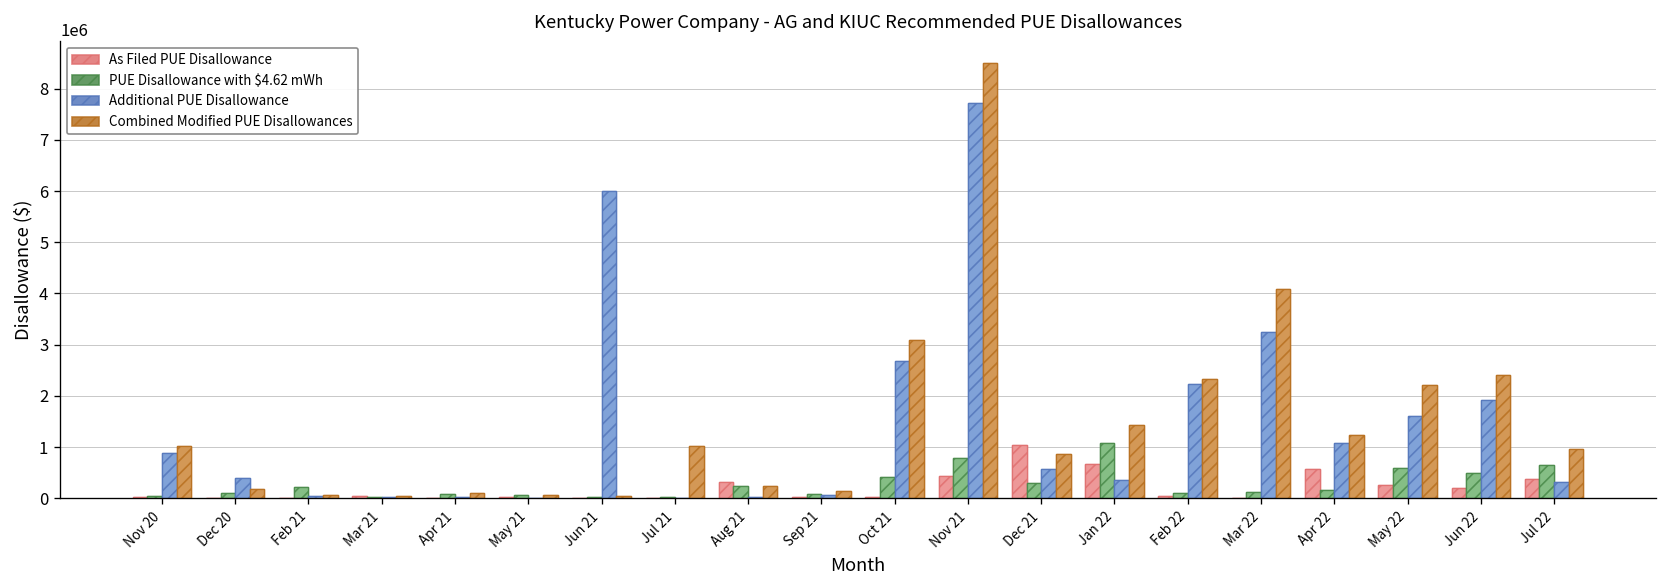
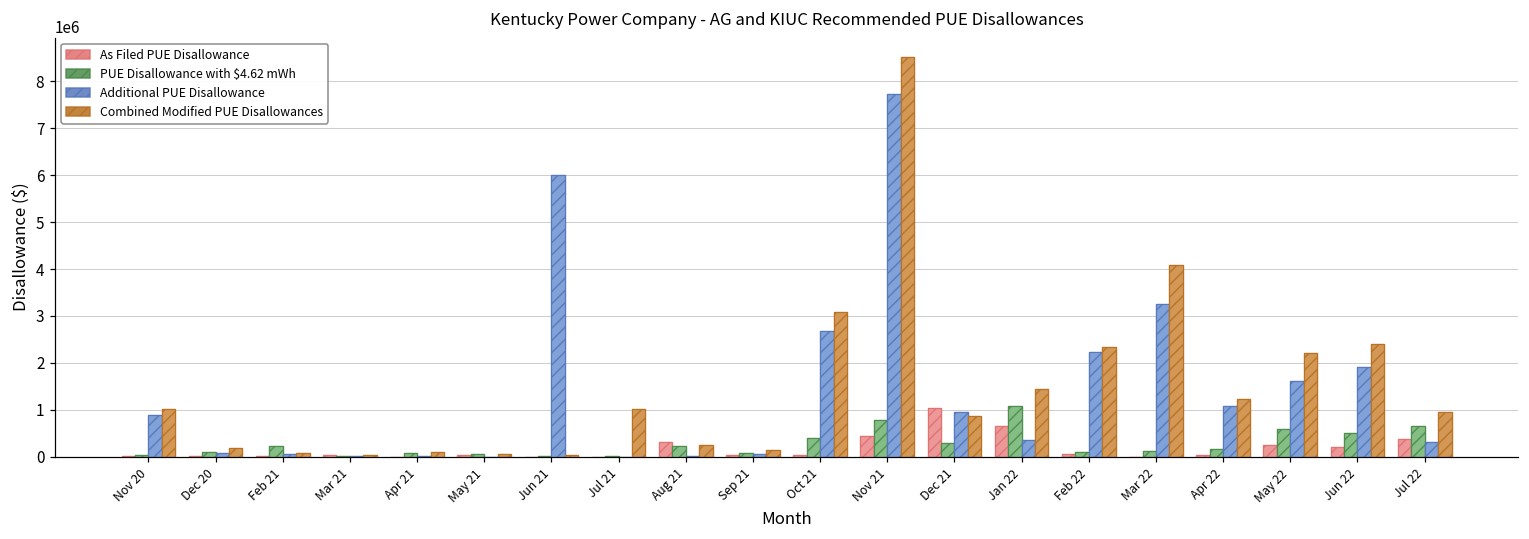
  {
    "As Filed PUE Disallowance": {
      "Jun 21": 0,
      "Aug 21": 300000,
      "Nov 21": 400000,
      "Dec 21": 1000000,
      "Jan 22": 700000,
      "Mar 22": 0,
-     "Apr 22": 600000,
+     "Apr 22": 0,
      "May 22": 300000,
      "Jun 22": 200000,
      "Jul 22": 400000
    },
    "PUE Disallowance with $4.62 mWh": {
      "Dec 20": 100000,
      "Feb 21": 200000,
      "Apr 21": 100000,
      "Aug 21": 200000,
      "Sep 21": 100000,
      "Oct 21": 400000,
      "Nov 21": 800000,
      "Dec 21": 300000,
      "Jan 22": 1100000,
      "Feb 22": 100000,
      "Mar 22": 100000,
      "Apr 22": 200000,
      "May 22": 600000,
      "Jun 22": 500000,
      "Jul 22": 700000
    },
    "Additional PUE Disallowance": {
      "Nov 20": 900000,
-     "Dec 20": 400000,
+     "Dec 20": 100000,
      "Jun 21": 6000000,
      "Jul 21": 0,
      "Sep 21": 100000,
      "Oct 21": 2700000,
      "Nov 21": 7700000,
-     "Dec 21": 600000,
+     "Dec 21": 1000000,
      "Jan 22": 400000,
      "Feb 22": 2200000,
      "Mar 22": 3200000,
      "Apr 22": 1100000,
      "May 22": 1600000,
      "Jun 22": 1900000,
      "Jul 22": 300000
    },
    "Combined Modified PUE Disallowances": {
      "Nov 20": 1000000,
      "Dec 20": 200000,
      "Feb 21": 100000,
      "Apr 21": 100000,
      "Jul 21": 1000000,
      "Aug 21": 200000,
      "Sep 21": 100000,
      "Oct 21": 3100000,
      "Nov 21": 8500000,
      "Dec 21": 900000,
      "Jan 22": 1400000,
      "Feb 22": 2300000,
      "Mar 22": 4100000,
      "Apr 22": 1200000,
      "May 22": 2200000,
      "Jun 22": 2400000,
      "Jul 22": 1000000
    }
  }
